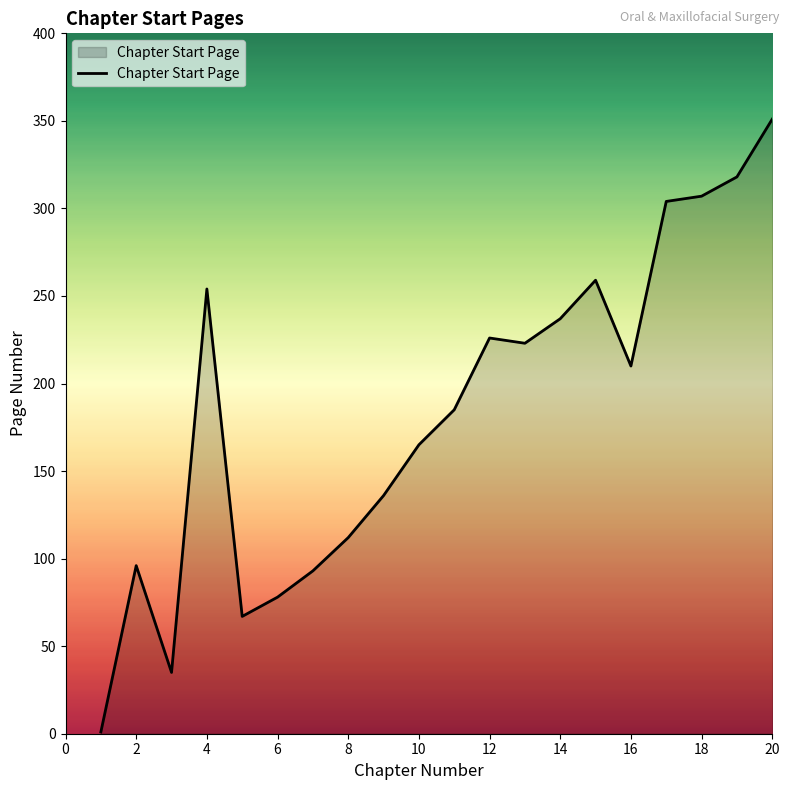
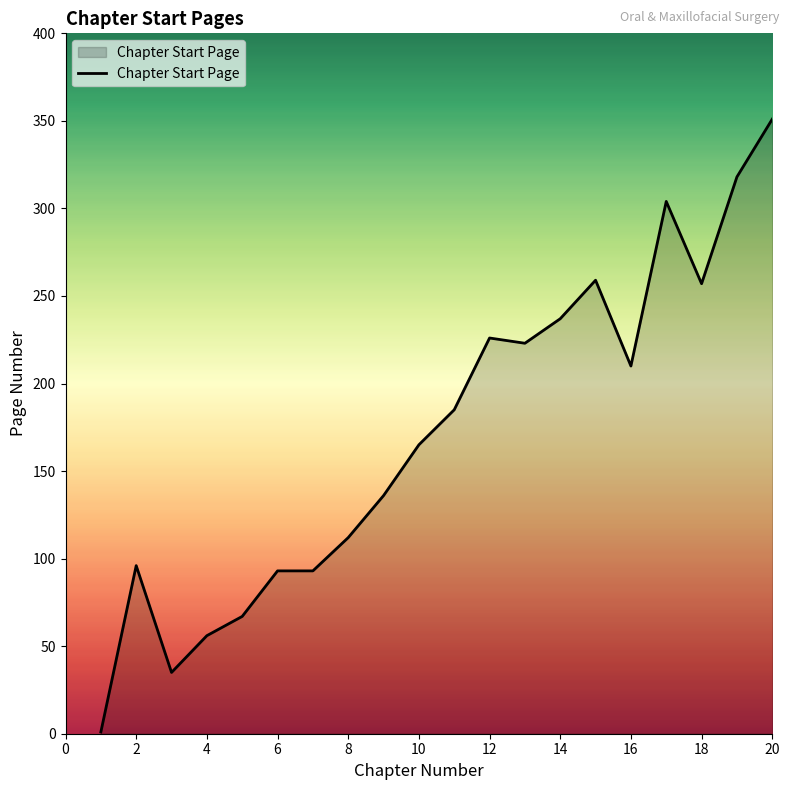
  {
    "2": 96,
-   "4": 254,
-   "6": 78,
+   "4": 56,
+   "6": 93,
    "8": 112,
    "10": 165,
    "12": 226,
    "14": 237,
    "16": 210,
-   "18": 307,
+   "18": 257,
    "20": 351
  }
